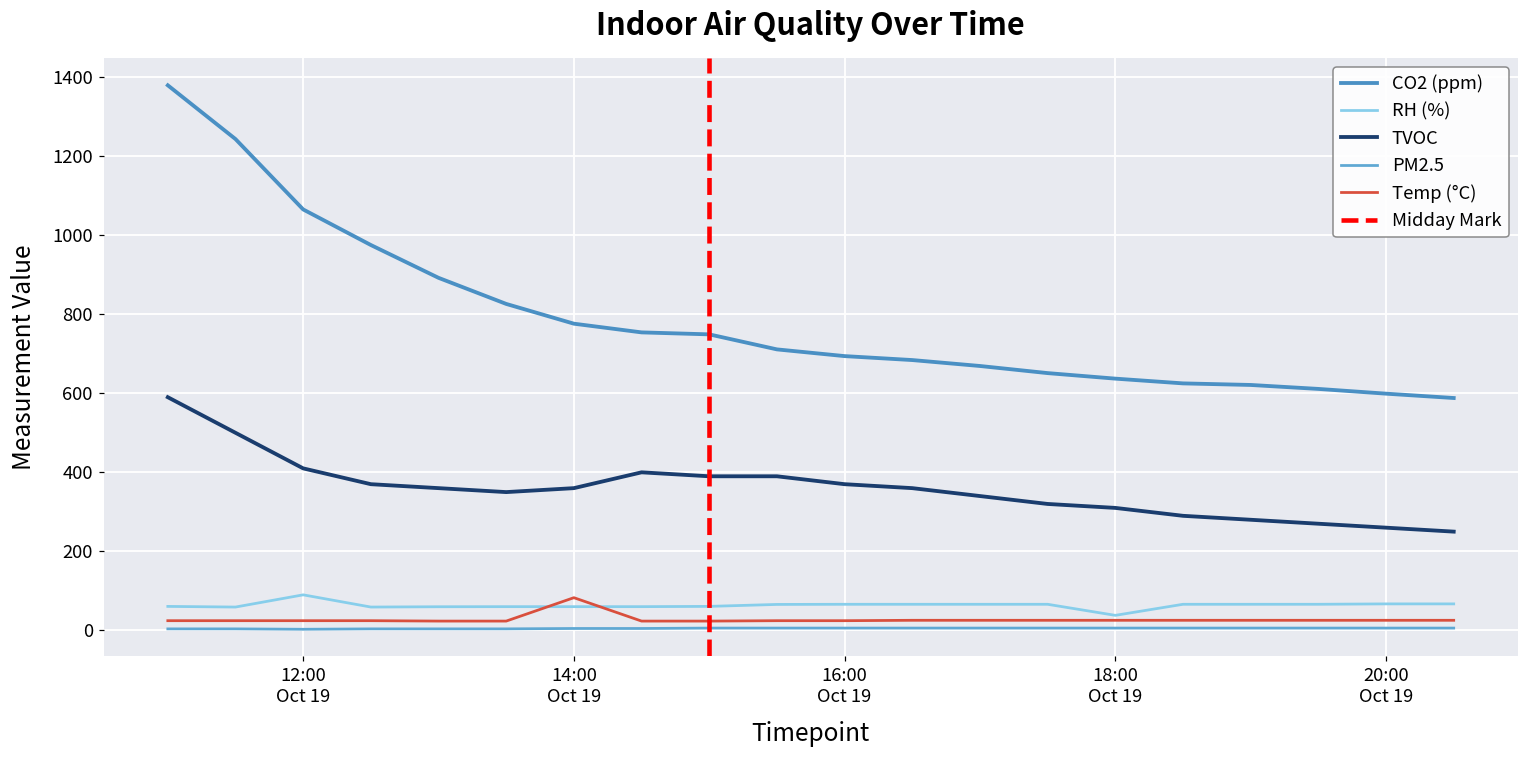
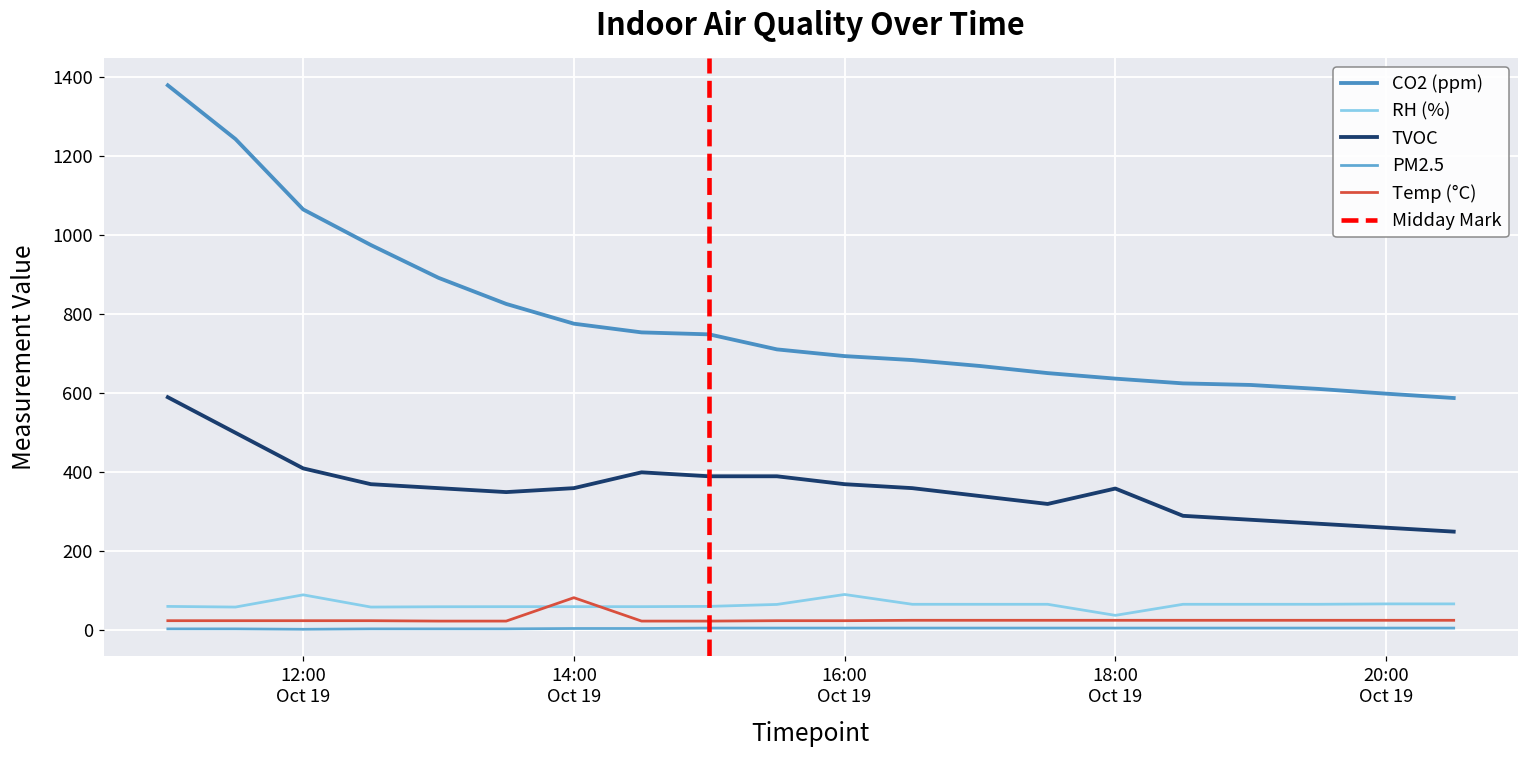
  {
    "RH (%)": {
      "12:00 Oct 19": 90,
      "14:00 Oct 19": 60,
-     "16:00 Oct 19": 70,
+     "16:00 Oct 19": 90,
      "18:00 Oct 19": 40,
      "20:00 Oct 19": 70
    },
    "TVOC": {
      "12:00 Oct 19": 410,
      "14:00 Oct 19": 360,
      "16:00 Oct 19": 370,
-     "18:00 Oct 19": 310,
+     "18:00 Oct 19": 360,
      "20:00 Oct 19": 260
    },
    "Temp (°C)": {
      "12:00 Oct 19": 20,
      "14:00 Oct 19": 80,
      "16:00 Oct 19": 20,
      "18:00 Oct 19": 30,
      "20:00 Oct 19": 30
    }
  }
